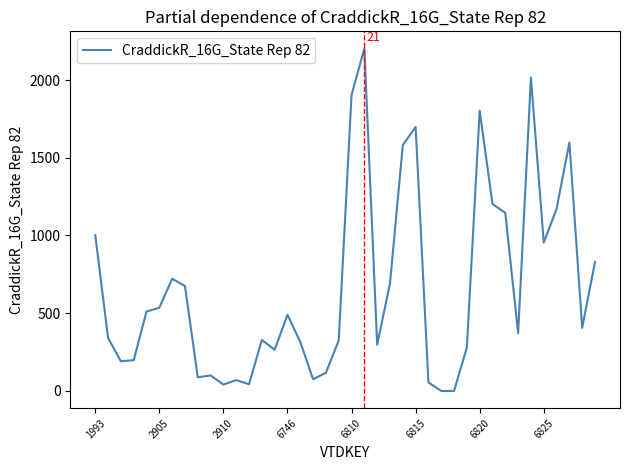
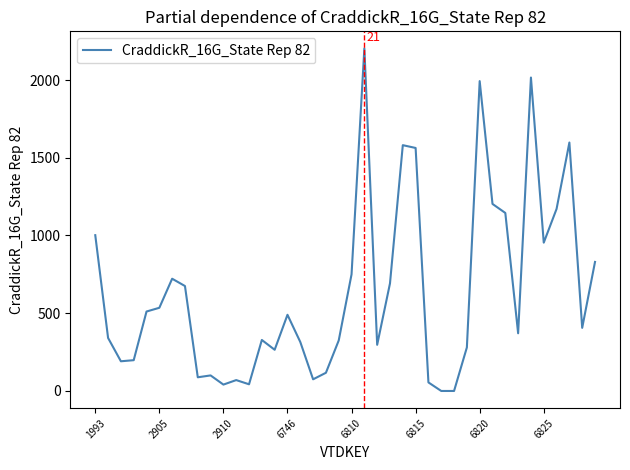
  {
    "1993": 1000,
    "2905": 540,
    "2910": 40,
    "6746": 490,
-   "6810": 1900,
-   "6815": 1700,
-   "6820": 1800,
+   "6810": 750,
+   "6815": 1560,
+   "6820": 1990,
    "6825": 950
  }
